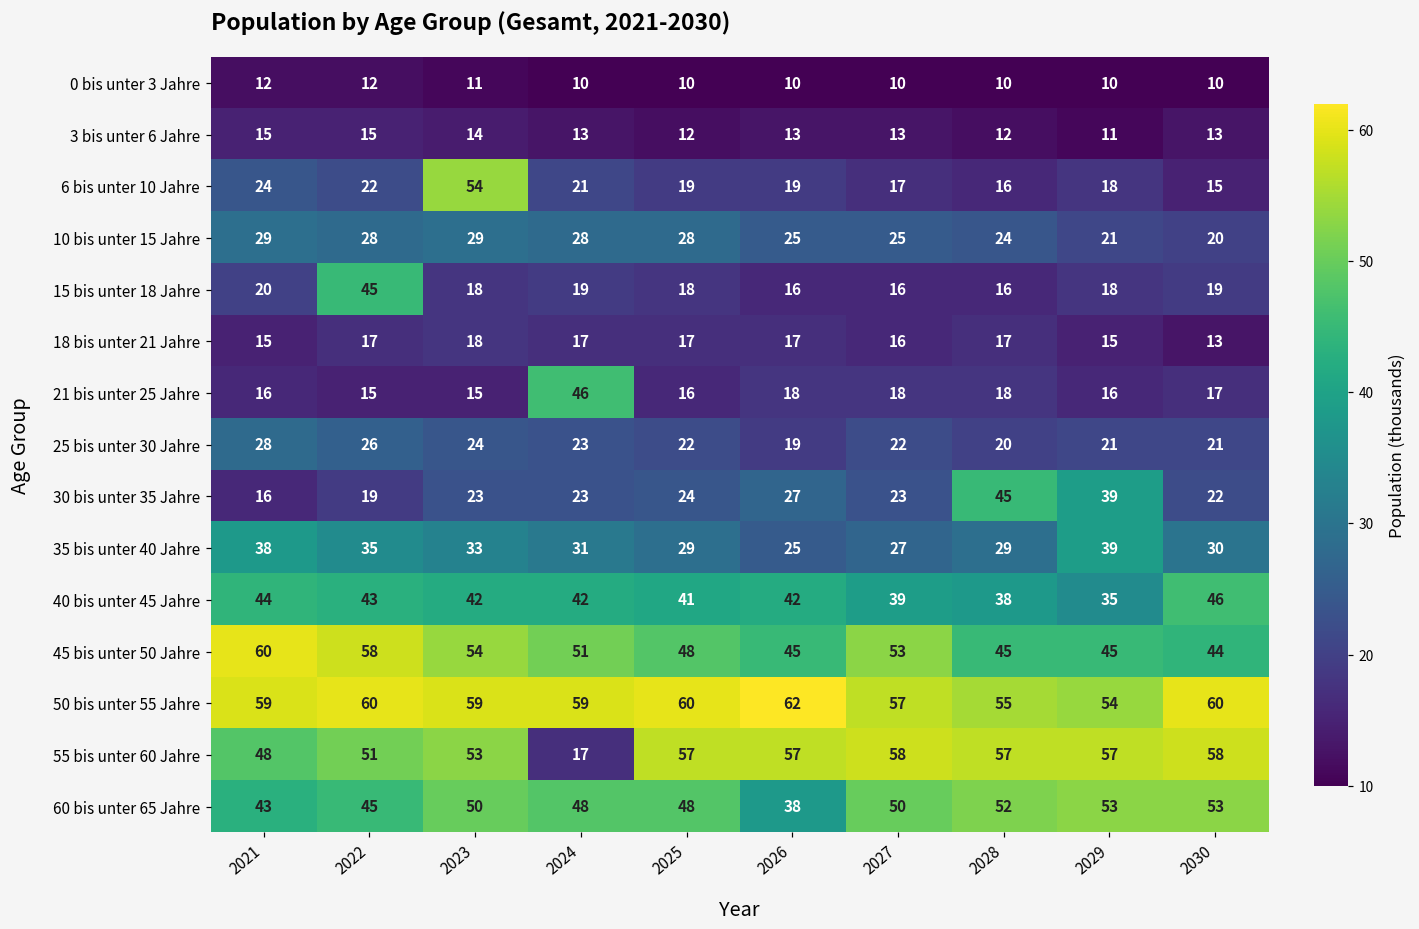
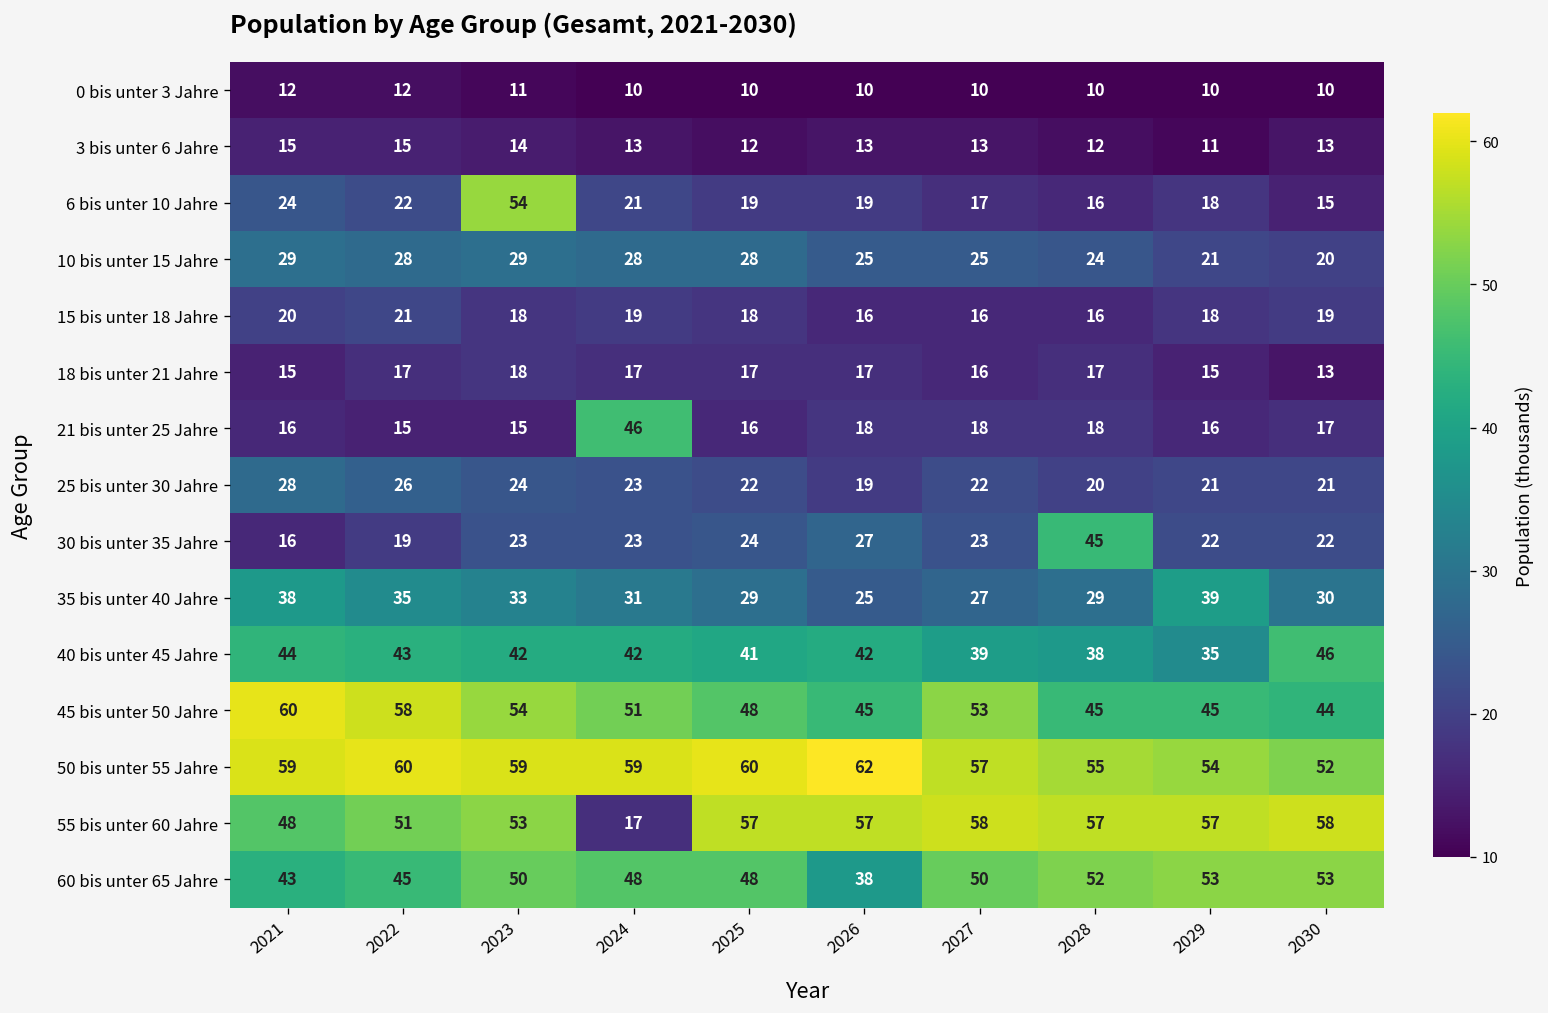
  {
    "0 bis unter 3 Jahre": {
      "2021": 12,
      "2022": 12,
      "2023": 11,
      "2024": 10,
      "2025": 10,
      "2026": 10,
      "2027": 10,
      "2028": 10,
      "2029": 10,
      "2030": 10
    },
    "3 bis unter 6 Jahre": {
      "2021": 15,
      "2022": 15,
      "2023": 14,
      "2024": 13,
      "2025": 12,
      "2026": 13,
      "2027": 13,
      "2028": 12,
      "2029": 11,
      "2030": 13
    },
    "6 bis unter 10 Jahre": {
      "2021": 24,
      "2022": 22,
      "2023": 54,
      "2024": 21,
      "2025": 19,
      "2026": 19,
      "2027": 17,
      "2028": 16,
      "2029": 18,
      "2030": 15
    },
    "10 bis unter 15 Jahre": {
      "2021": 29,
      "2022": 28,
      "2023": 29,
      "2024": 28,
      "2025": 28,
      "2026": 25,
      "2027": 25,
      "2028": 24,
      "2029": 21,
      "2030": 20
    },
    "15 bis unter 18 Jahre": {
      "2021": 20,
-     "2022": 45,
+     "2022": 21,
      "2023": 18,
      "2024": 19,
      "2025": 18,
      "2026": 16,
      "2027": 16,
      "2028": 16,
      "2029": 18,
      "2030": 19
    },
    "18 bis unter 21 Jahre": {
      "2021": 15,
      "2022": 17,
      "2023": 18,
      "2024": 17,
      "2025": 17,
      "2026": 17,
      "2027": 16,
      "2028": 17,
      "2029": 15,
      "2030": 13
    },
    "21 bis unter 25 Jahre": {
      "2021": 16,
      "2022": 15,
      "2023": 15,
      "2024": 46,
      "2025": 16,
      "2026": 18,
      "2027": 18,
      "2028": 18,
      "2029": 16,
      "2030": 17
    },
    "25 bis unter 30 Jahre": {
      "2021": 28,
      "2022": 26,
      "2023": 24,
      "2024": 23,
      "2025": 22,
      "2026": 19,
      "2027": 22,
      "2028": 20,
      "2029": 21,
      "2030": 21
    },
    "30 bis unter 35 Jahre": {
      "2021": 16,
      "2022": 19,
      "2023": 23,
      "2024": 23,
      "2025": 24,
      "2026": 27,
      "2027": 23,
      "2028": 45,
-     "2029": 39,
+     "2029": 22,
      "2030": 22
    },
    "35 bis unter 40 Jahre": {
      "2021": 38,
      "2022": 35,
      "2023": 33,
      "2024": 31,
      "2025": 29,
      "2026": 25,
      "2027": 27,
      "2028": 29,
      "2029": 39,
      "2030": 30
    },
    "40 bis unter 45 Jahre": {
      "2021": 44,
      "2022": 43,
      "2023": 42,
      "2024": 42,
      "2025": 41,
      "2026": 42,
      "2027": 39,
      "2028": 38,
      "2029": 35,
      "2030": 46
    },
    "45 bis unter 50 Jahre": {
      "2021": 60,
      "2022": 58,
      "2023": 54,
      "2024": 51,
      "2025": 48,
      "2026": 45,
      "2027": 53,
      "2028": 45,
      "2029": 45,
      "2030": 44
    },
    "50 bis unter 55 Jahre": {
      "2021": 59,
      "2022": 60,
      "2023": 59,
      "2024": 59,
      "2025": 60,
      "2026": 62,
      "2027": 57,
      "2028": 55,
      "2029": 54,
-     "2030": 60
+     "2030": 52
    },
    "55 bis unter 60 Jahre": {
      "2021": 48,
      "2022": 51,
      "2023": 53,
      "2024": 17,
      "2025": 57,
      "2026": 57,
      "2027": 58,
      "2028": 57,
      "2029": 57,
      "2030": 58
    },
    "60 bis unter 65 Jahre": {
      "2021": 43,
      "2022": 45,
      "2023": 50,
      "2024": 48,
      "2025": 48,
      "2026": 38,
      "2027": 50,
      "2028": 52,
      "2029": 53,
      "2030": 53
    }
  }
